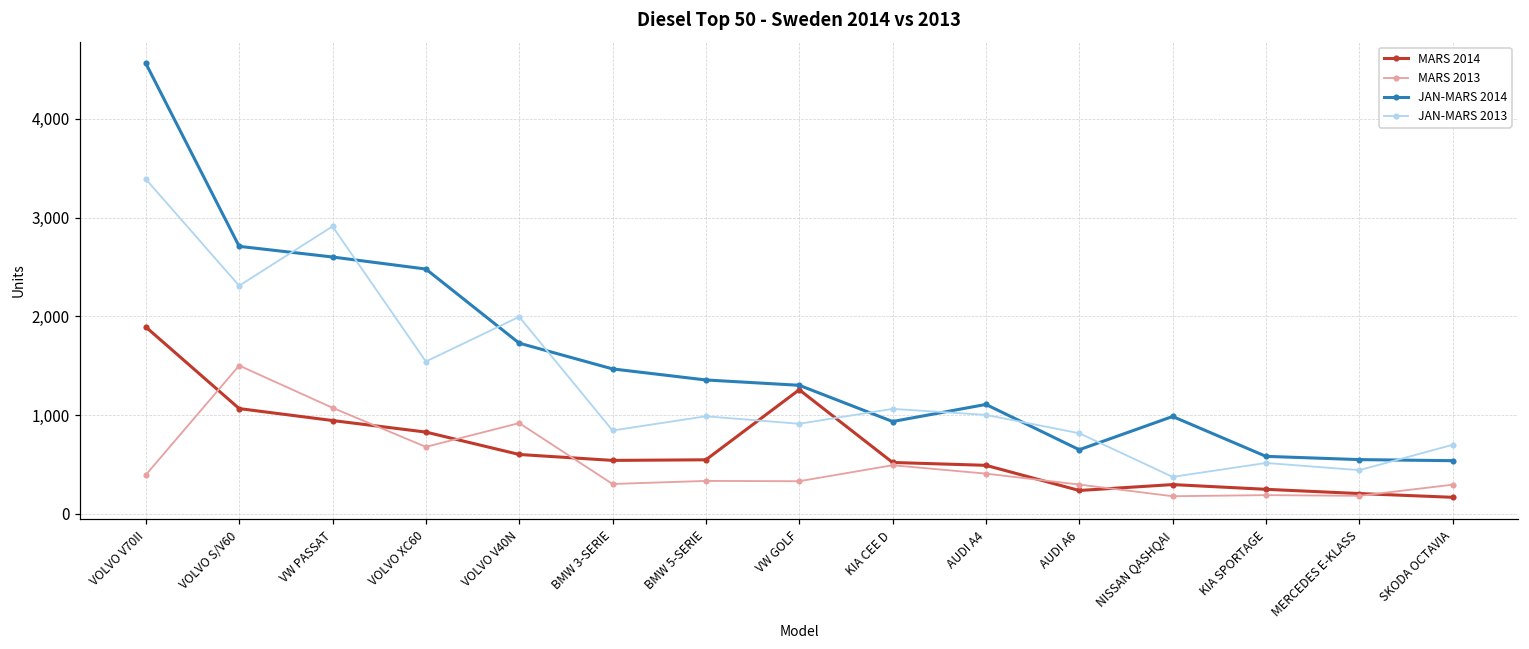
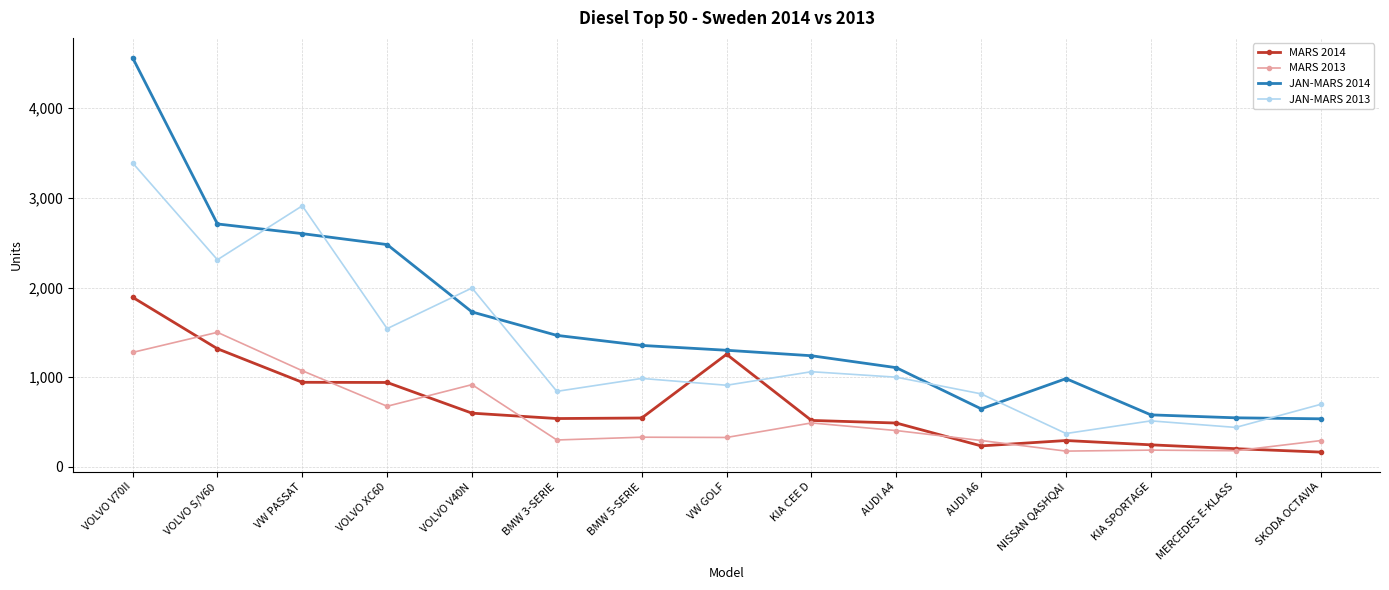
  {
    "MARS 2014": {
      "VOLVO V70II": "1,900",
-     "VOLVO S/V60": "1,100",
+     "VOLVO S/V60": "1,300",
      "VW PASSAT": "900",
-     "VOLVO XC60": "800",
+     "VOLVO XC60": "900",
      "VOLVO V40N": "600",
      "BMW 3-SERIE": "500",
      "BMW 5-SERIE": "500",
      "VW GOLF": "1,300",
      "AUDI A4": "500",
      "AUDI A6": "200",
      "NISSAN QASHQAI": "300",
      "KIA SPORTAGE": "200",
      "SKODA OCTAVIA": "200"
    },
    "MARS 2013": {
-     "VOLVO V70II": "400",
+     "VOLVO V70II": "1,300",
      "VOLVO S/V60": "1,500",
      "VW PASSAT": "1,100",
      "VOLVO XC60": "700",
      "VOLVO V40N": "900",
      "BMW 3-SERIE": "300",
      "BMW 5-SERIE": "300",
      "VW GOLF": "300",
      "AUDI A4": "400",
      "AUDI A6": "300",
      "NISSAN QASHQAI": "200",
      "KIA SPORTAGE": "200",
      "SKODA OCTAVIA": "300"
    },
    "JAN-MARS 2014": {
      "VOLVO V70II": "4,600",
      "VOLVO S/V60": "2,700",
      "VW PASSAT": "2,600",
      "VOLVO XC60": "2,500",
      "VOLVO V40N": "1,700",
      "BMW 3-SERIE": "1,500",
      "BMW 5-SERIE": "1,400",
      "VW GOLF": "1,300",
-     "KIA CEE D": "900",
+     "KIA CEE D": "1,200",
      "AUDI A4": "1,100",
      "AUDI A6": "600",
      "NISSAN QASHQAI": "1,000",
      "KIA SPORTAGE": "600",
      "MERCEDES E-KLASS": "500",
      "SKODA OCTAVIA": "500"
    },
    "JAN-MARS 2013": {
      "VOLVO V70II": "3,400",
      "VOLVO S/V60": "2,300",
      "VW PASSAT": "2,900",
      "VOLVO XC60": "1,500",
      "VOLVO V40N": "2,000",
      "BMW 3-SERIE": "800",
      "BMW 5-SERIE": "1,000",
      "VW GOLF": "900",
      "KIA CEE D": "1,100",
      "AUDI A4": "1,000",
      "AUDI A6": "800",
      "NISSAN QASHQAI": "400",
      "KIA SPORTAGE": "500",
      "MERCEDES E-KLASS": "400",
      "SKODA OCTAVIA": "700"
    }
  }
